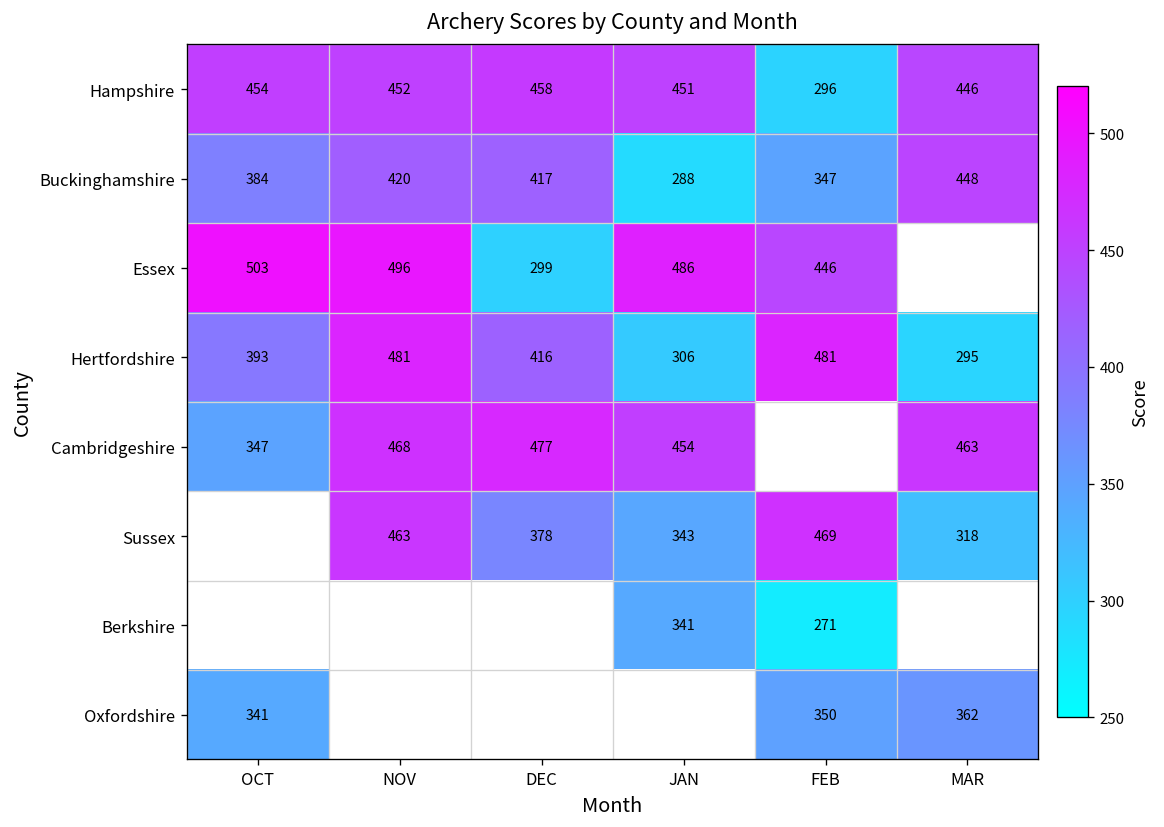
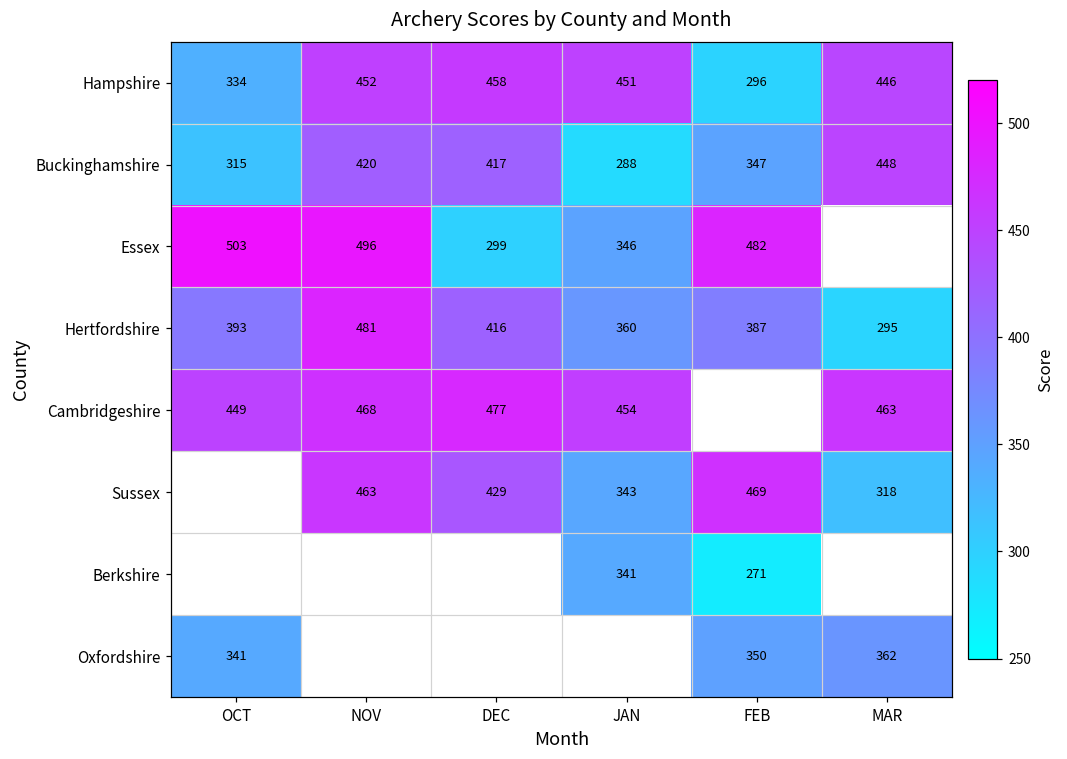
  {
    "Hampshire": {
-     "OCT": 454,
+     "OCT": 334,
      "NOV": 452,
      "DEC": 458,
      "JAN": 451,
      "FEB": 296,
      "MAR": 446
    },
    "Buckinghamshire": {
-     "OCT": 384,
+     "OCT": 315,
      "NOV": 420,
      "DEC": 417,
      "JAN": 288,
      "FEB": 347,
      "MAR": 448
    },
    "Essex": {
      "OCT": 503,
      "NOV": 496,
      "DEC": 299,
-     "JAN": 486,
-     "FEB": 446
+     "JAN": 346,
+     "FEB": 482
    },
    "Hertfordshire": {
      "OCT": 393,
      "NOV": 481,
      "DEC": 416,
-     "JAN": 306,
-     "FEB": 481,
+     "JAN": 360,
+     "FEB": 387,
      "MAR": 295
    },
    "Cambridgeshire": {
-     "OCT": 347,
+     "OCT": 449,
      "NOV": 468,
      "DEC": 477,
      "JAN": 454,
      "MAR": 463
    },
    "Sussex": {
      "NOV": 463,
-     "DEC": 378,
+     "DEC": 429,
      "JAN": 343,
      "FEB": 469,
      "MAR": 318
    },
    "Berkshire": {
      "JAN": 341,
      "FEB": 271
    },
    "Oxfordshire": {
      "OCT": 341,
      "FEB": 350,
      "MAR": 362
    }
  }
